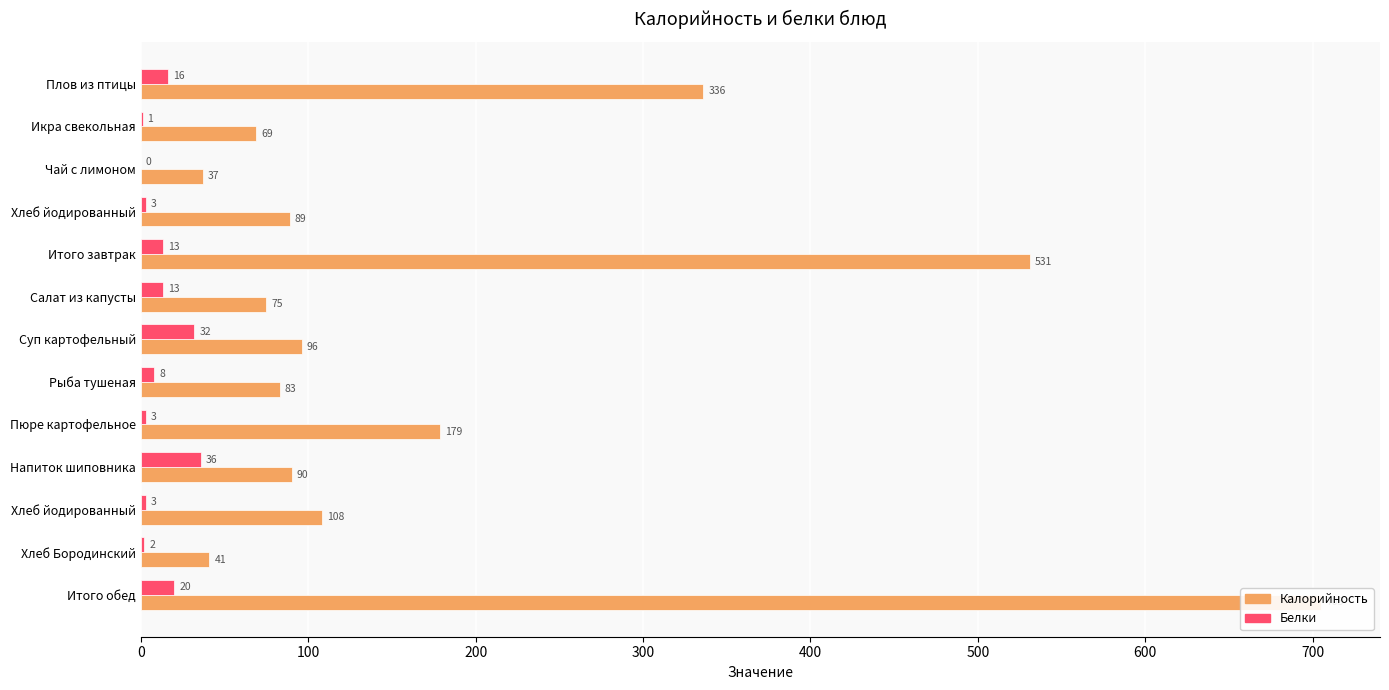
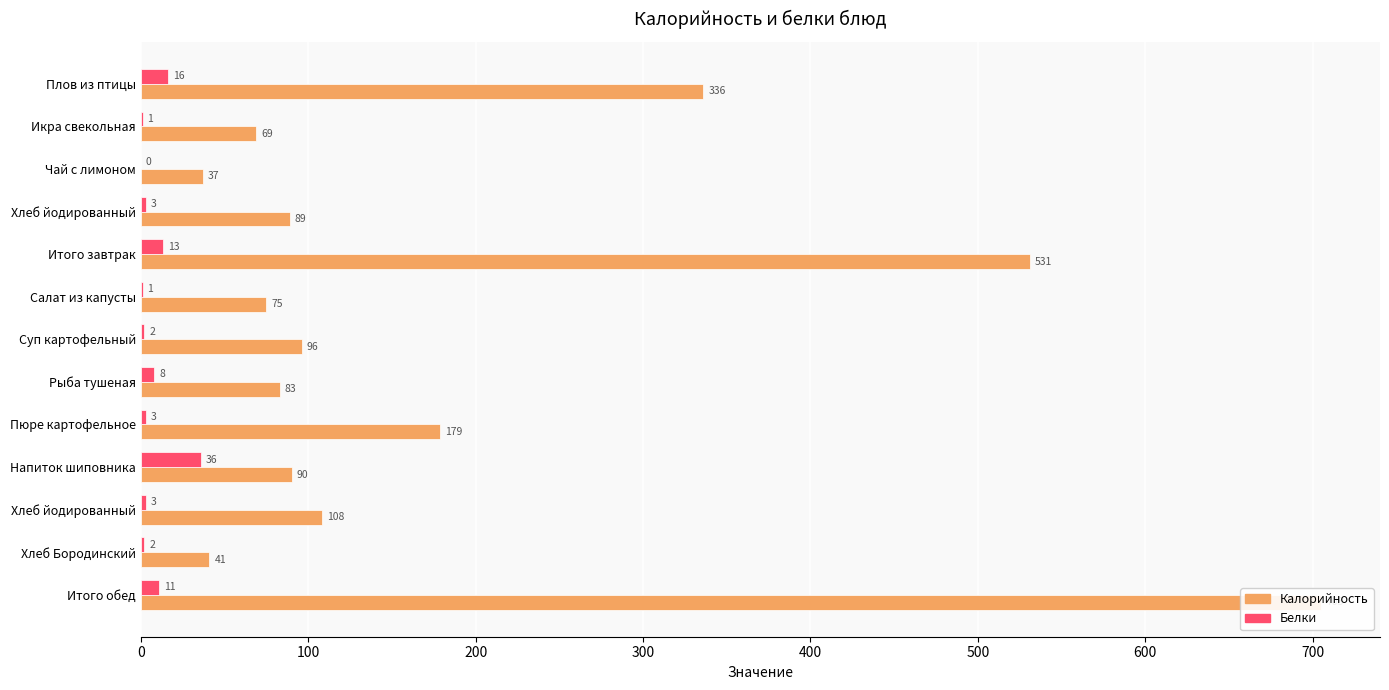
  {
    "Калорийность": {
      "Плов из птицы": 336,
      "Икра свекольная": 69,
      "Чай с лимоном": 37,
      "Итого завтрак": 531,
      "Салат из капусты": 75,
      "Суп картофельный": 96,
      "Рыба тушеная": 83,
      "Пюре картофельное": 179,
      "Напиток шиповника": 90,
      "Хлеб Бородинский": 41
    },
    "Белки": {
      "Плов из птицы": 16,
      "Икра свекольная": 1,
      "Чай с лимоном": 0,
      "Итого завтрак": 13,
-     "Салат из капусты": 13,
-     "Суп картофельный": 32,
+     "Салат из капусты": 1,
+     "Суп картофельный": 2,
      "Рыба тушеная": 8,
      "Пюре картофельное": 3,
      "Напиток шиповника": 36,
      "Хлеб Бородинский": 2,
-     "Итого обед": 20
+     "Итого обед": 11
    }
  }
